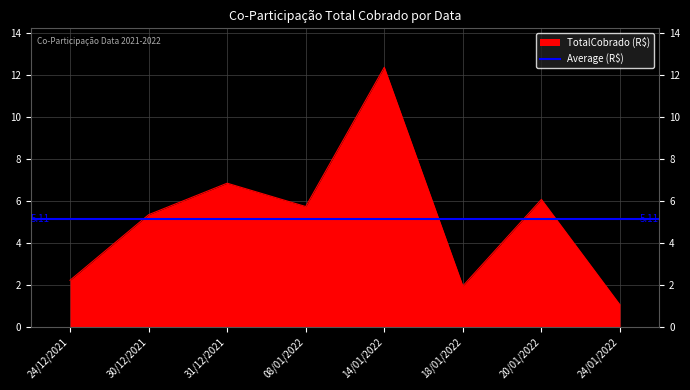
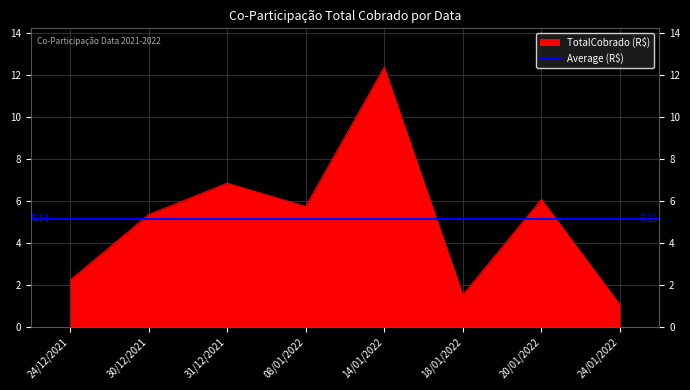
  {
    "24/12/2021": 2.2,
    "30/12/2021": 5.3,
    "31/12/2021": 6.8,
    "08/01/2022": 5.7,
    "14/01/2022": 12.4,
-   "18/01/2022": 1.9,
+   "18/01/2022": 1.5,
    "20/01/2022": 6.1,
    "24/01/2022": 1.0
  }
